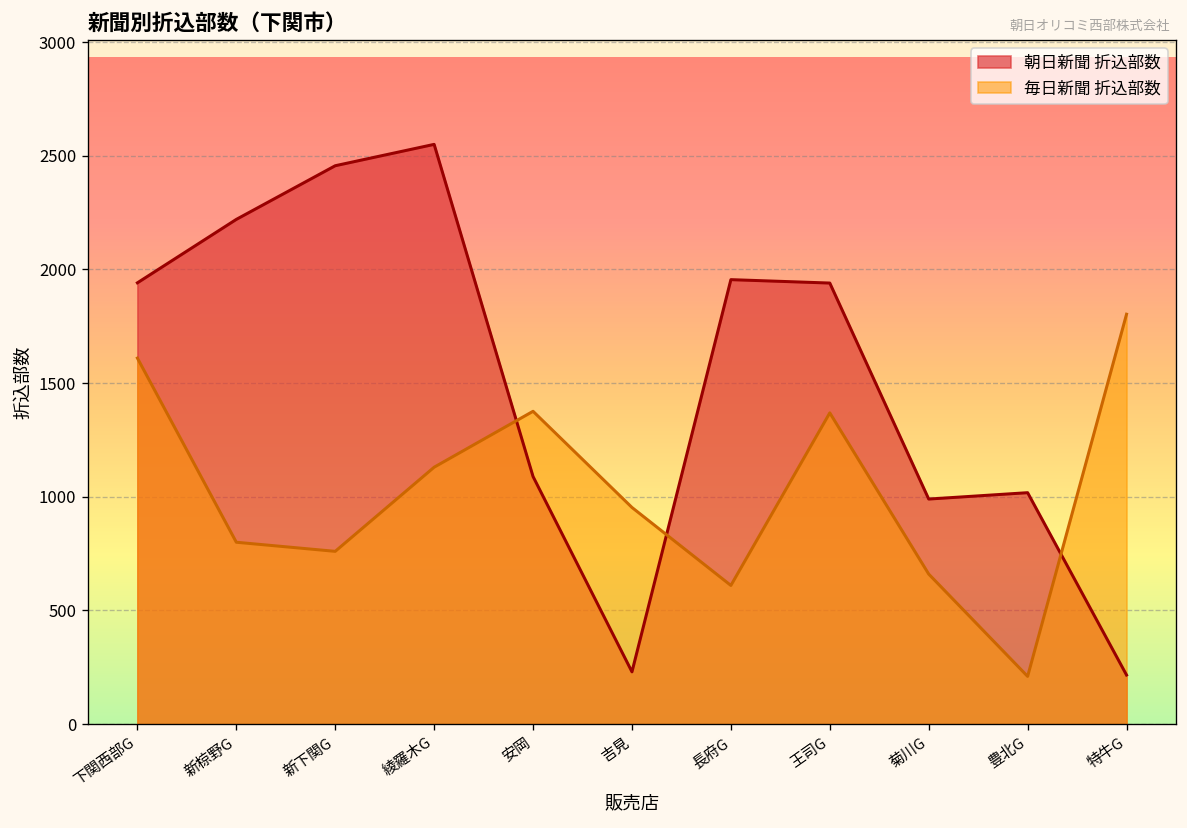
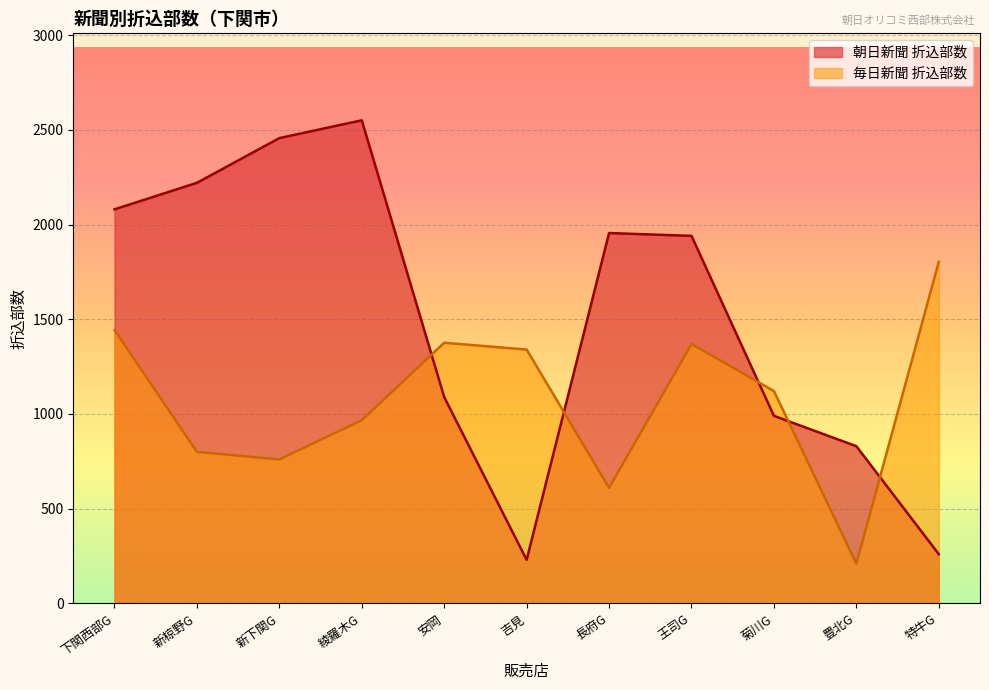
  {
    "朝日新聞 折込部数": {
-     "下関西部G": 1940,
+     "下関西部G": 2080,
      "新椋野G": 2220,
      "新下関G": 2460,
      "綾羅木G": 2550,
      "安岡": 1090,
      "吉見": 230,
      "長府G": 1960,
      "王司G": 1940,
      "菊川G": 990,
-     "豊北G": 1020,
-     "特牛G": 220
+     "豊北G": 830,
+     "特牛G": 260
    },
    "毎日新聞 折込部数": {
-     "下関西部G": 1610,
+     "下関西部G": 1440,
      "新椋野G": 800,
      "新下関G": 760,
-     "綾羅木G": 1130,
+     "綾羅木G": 970,
      "安岡": 1380,
-     "吉見": 950,
+     "吉見": 1340,
      "長府G": 610,
      "王司G": 1370,
-     "菊川G": 660,
+     "菊川G": 1120,
      "豊北G": 210,
      "特牛G": 1800
    }
  }
